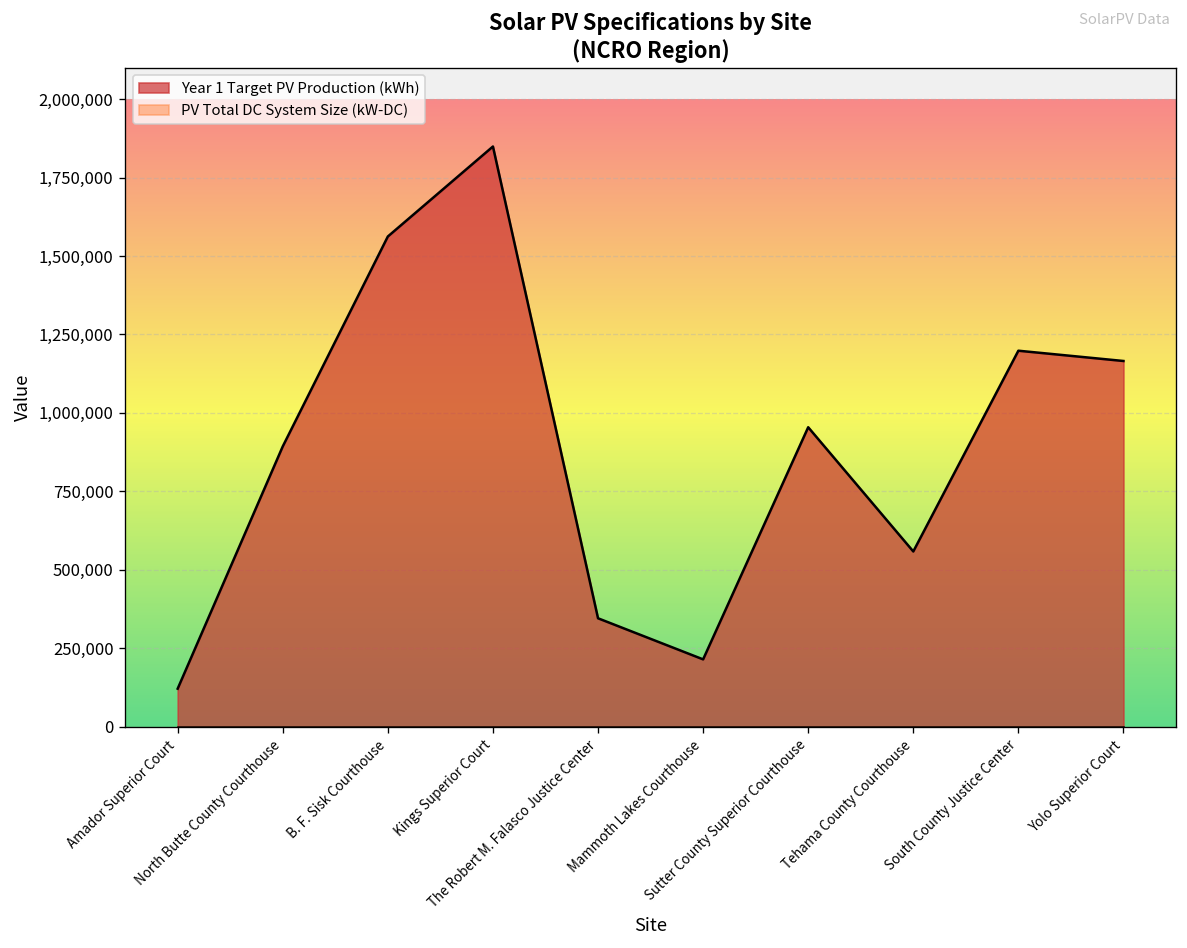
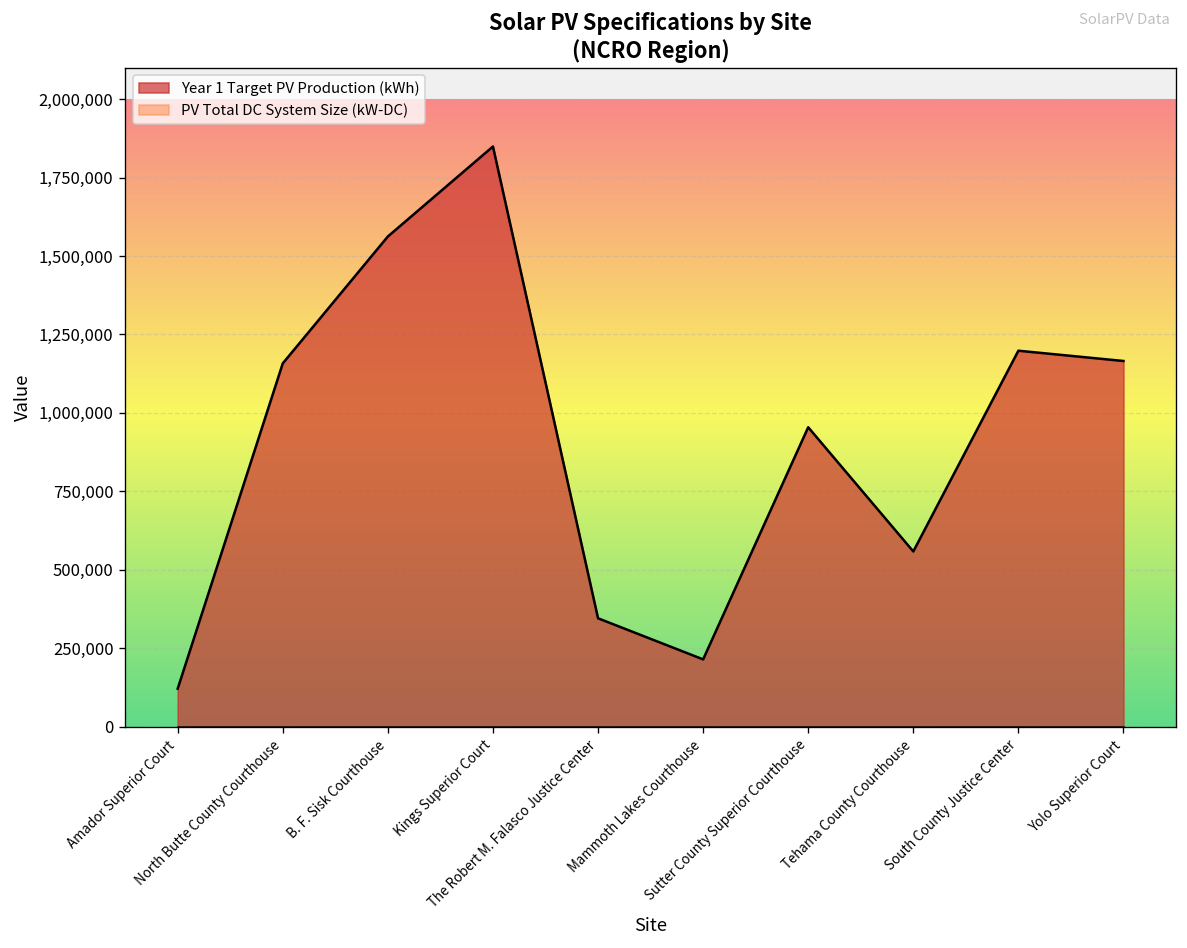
  {
    "Year 1 Target PV Production (kWh)": {
      "Amador Superior Court": "120,000",
-     "North Butte County Courthouse": "890,000",
+     "North Butte County Courthouse": "1,160,000",
      "B. F. Sisk Courthouse": "1,560,000",
      "Kings Superior Court": "1,850,000",
      "The Robert M. Falasco Justice Center": "350,000",
      "Mammoth Lakes Courthouse": "210,000",
      "Sutter County Superior Courthouse": "950,000",
      "Tehama County Courthouse": "560,000",
      "South County Justice Center": "1,200,000",
      "Yolo Superior Court": "1,170,000"
    },
    "PV Total DC System Size (kW-DC)": {
      "Amador Superior Court": "0",
      "North Butte County Courthouse": "0",
      "B. F. Sisk Courthouse": "0",
      "Kings Superior Court": "0",
      "The Robert M. Falasco Justice Center": "0",
      "Mammoth Lakes Courthouse": "0",
      "Sutter County Superior Courthouse": "0",
      "Tehama County Courthouse": "0",
      "South County Justice Center": "0",
      "Yolo Superior Court": "0"
    }
  }
